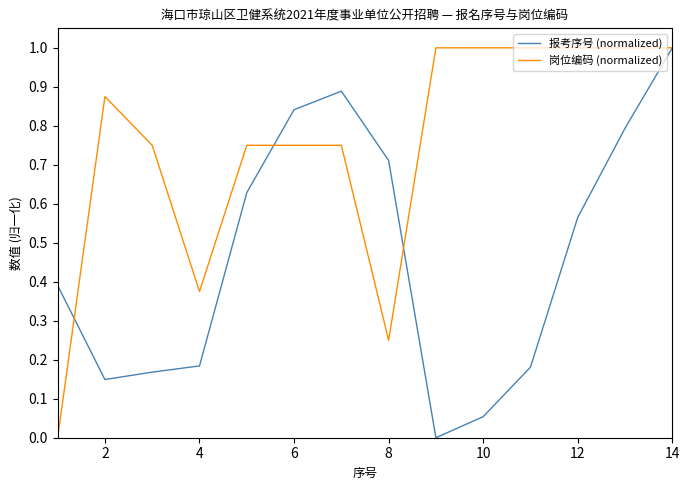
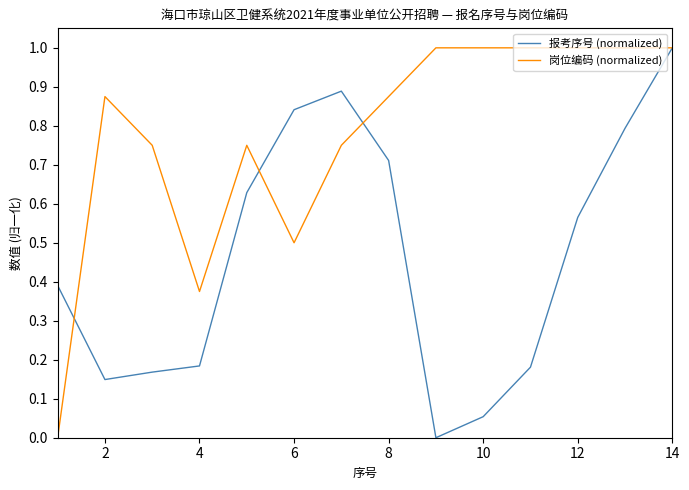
  {
    "报考序号 (normalized)": {
      "2": 0.15,
      "4": 0.18,
      "6": 0.84,
      "8": 0.71,
      "10": 0.05,
      "12": 0.57
    },
    "岗位编码 (normalized)": {
      "2": 0.88,
      "4": 0.38,
-     "6": 0.75,
-     "8": 0.25,
+     "6": 0.50,
+     "8": 0.88,
      "10": 1.00
    }
  }
